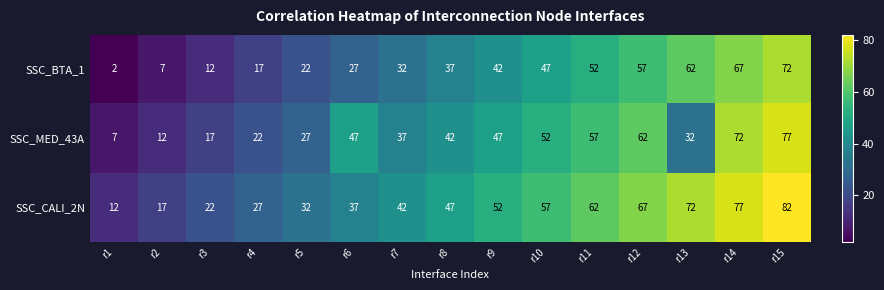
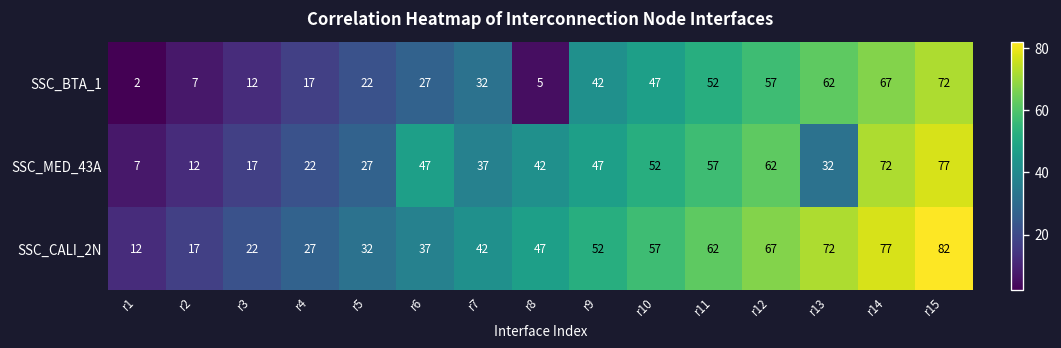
  {
    "SSC_BTA_1": {
      "r1": 2,
      "r2": 7,
      "r3": 12,
      "r4": 17,
      "r5": 22,
      "r6": 27,
      "r7": 32,
-     "r8": 37,
+     "r8": 5,
      "r9": 42,
      "r10": 47,
      "r11": 52,
      "r12": 57,
      "r13": 62,
      "r14": 67,
      "r15": 72
    },
    "SSC_MED_43A": {
      "r1": 7,
      "r2": 12,
      "r3": 17,
      "r4": 22,
      "r5": 27,
      "r6": 47,
      "r7": 37,
      "r8": 42,
      "r9": 47,
      "r10": 52,
      "r11": 57,
      "r12": 62,
      "r13": 32,
      "r14": 72,
      "r15": 77
    },
    "SSC_CALI_2N": {
      "r1": 12,
      "r2": 17,
      "r3": 22,
      "r4": 27,
      "r5": 32,
      "r6": 37,
      "r7": 42,
      "r8": 47,
      "r9": 52,
      "r10": 57,
      "r11": 62,
      "r12": 67,
      "r13": 72,
      "r14": 77,
      "r15": 82
    }
  }
